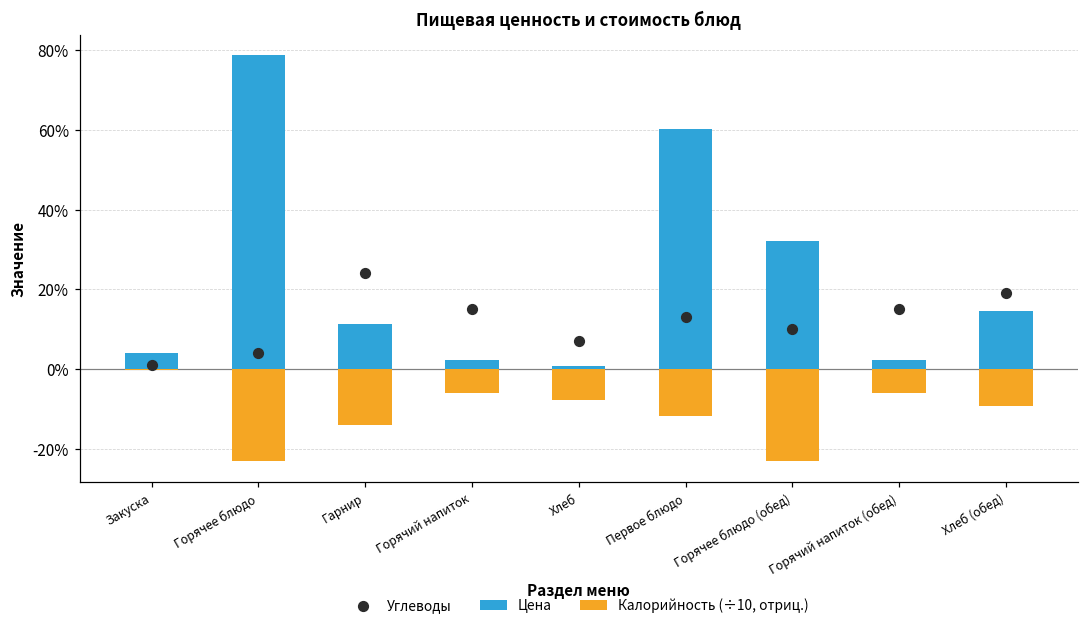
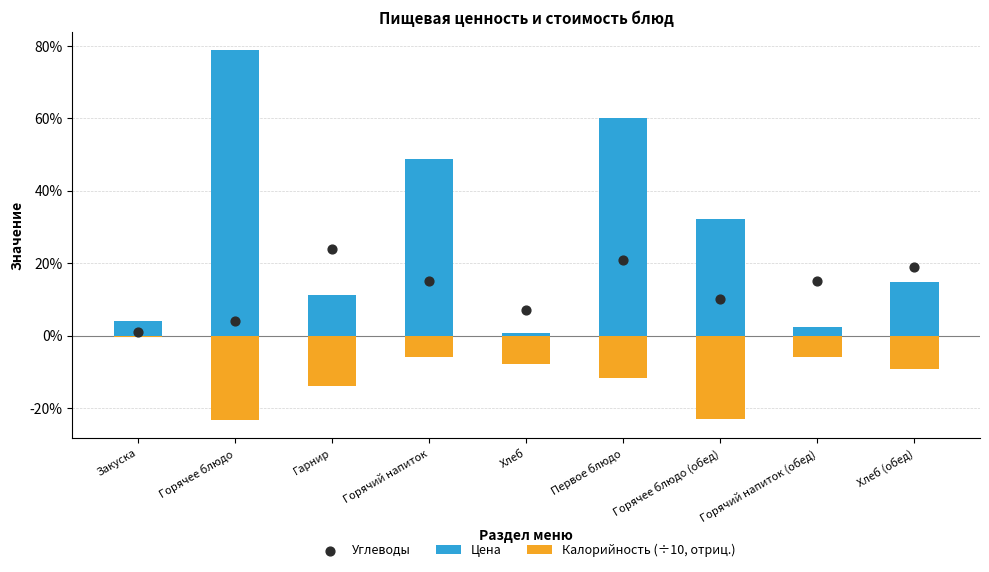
  {
    "Цена": {
      "Закуска": "4%",
      "Горячее блюдо": "79%",
      "Гарнир": "11%",
-     "Горячий напиток": "2%",
+     "Горячий напиток": "49%",
      "Хлеб": "1%",
      "Первое блюдо": "60%",
      "Горячее блюдо (обед)": "32%",
      "Горячий напиток (обед)": "2%",
      "Хлеб (обед)": "15%"
    },
    "Углеводы": {
-     "Первое блюдо": "13%"
+     "Первое блюдо": "21%"
    },
    "Калорийность (÷10, отриц.)": {
      "Горячее блюдо": "-23%",
      "Гарнир": "-14%",
      "Горячий напиток": "-6%",
      "Хлеб": "-8%",
      "Первое блюдо": "-12%",
      "Горячее блюдо (обед)": "-23%",
      "Горячий напиток (обед)": "-6%",
      "Хлеб (обед)": "-9%"
    }
  }
